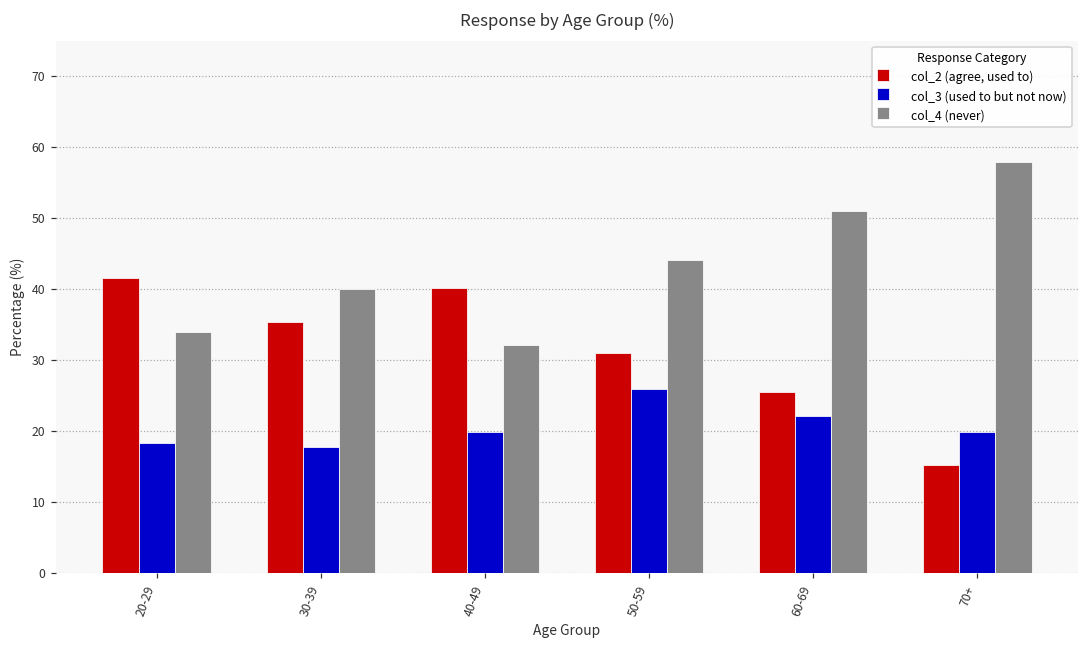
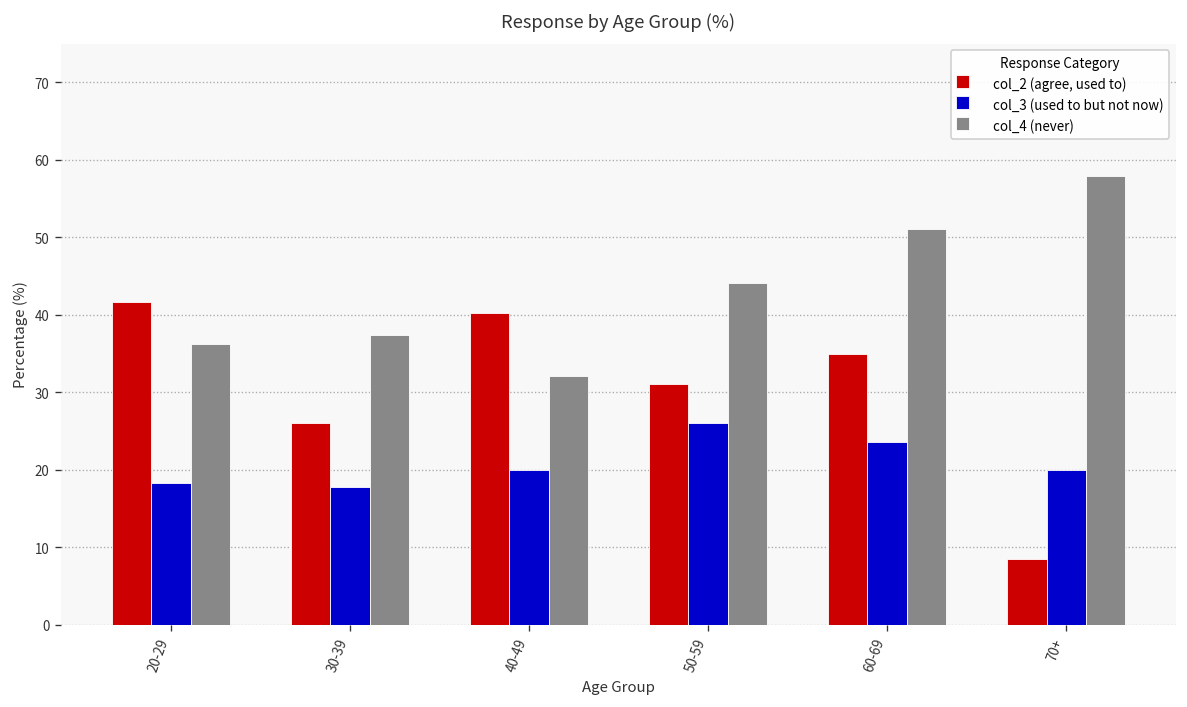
  {
    "col_2 (agree, used to)": {
      "20-29": 42,
-     "30-39": 35,
+     "30-39": 26,
      "40-49": 40,
      "50-59": 31,
-     "60-69": 26,
-     "70+": 15
+     "60-69": 35,
+     "70+": 9
    },
    "col_3 (used to but not now)": {
      "20-29": 18,
      "30-39": 18,
      "40-49": 20,
      "50-59": 26,
-     "60-69": 22,
+     "60-69": 24,
      "70+": 20
    },
    "col_4 (never)": {
-     "20-29": 34,
-     "30-39": 40,
+     "20-29": 36,
+     "30-39": 37,
      "40-49": 32,
      "50-59": 44,
      "60-69": 51,
      "70+": 58
    }
  }
